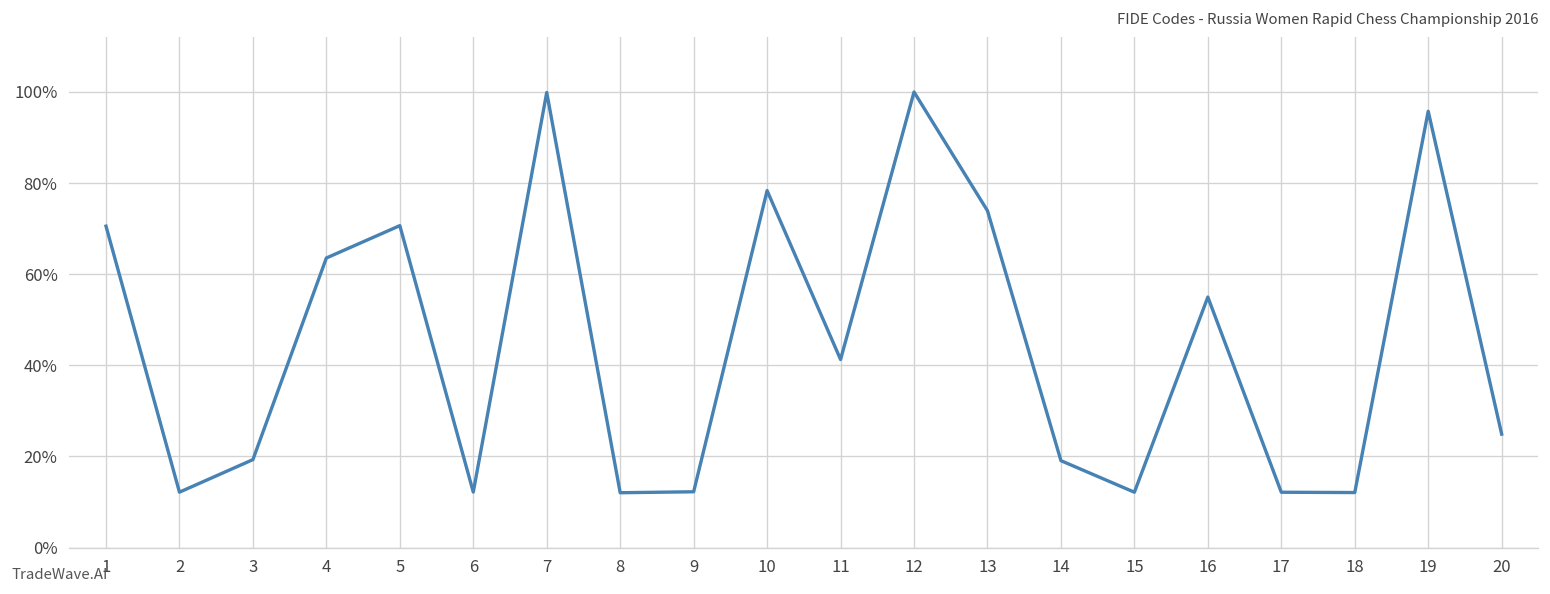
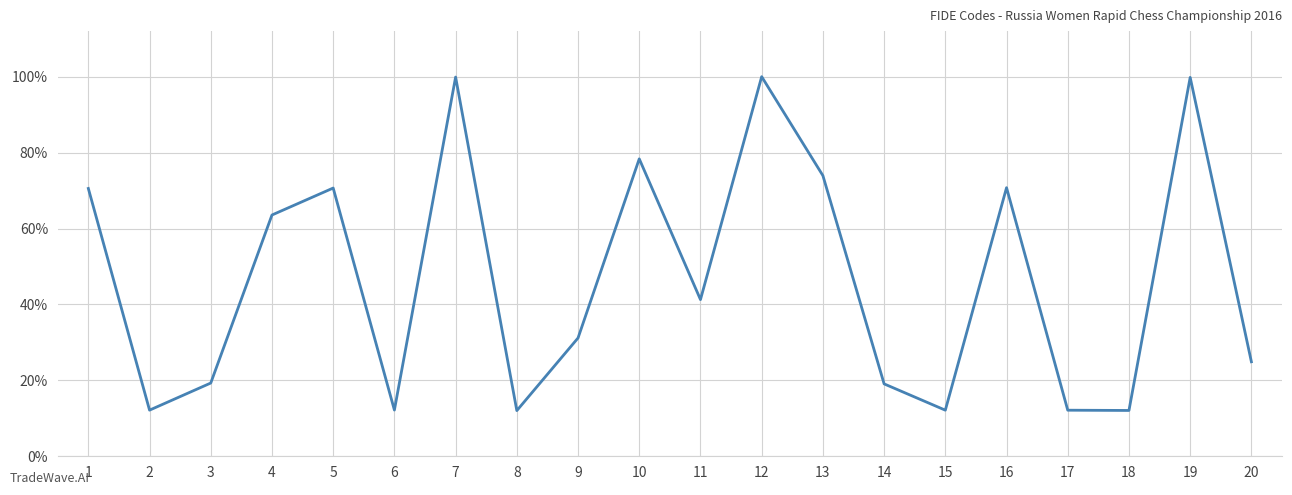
  {
    "1": "71%",
    "2": "12%",
    "3": "19%",
    "4": "64%",
    "5": "71%",
    "6": "12%",
    "7": "100%",
    "8": "12%",
-   "9": "12%",
+   "9": "31%",
    "10": "78%",
    "11": "41%",
    "12": "100%",
    "13": "74%",
    "14": "19%",
    "15": "12%",
-   "16": "55%",
+   "16": "71%",
    "17": "12%",
    "18": "12%",
-   "19": "96%",
+   "19": "100%",
    "20": "25%"
  }
